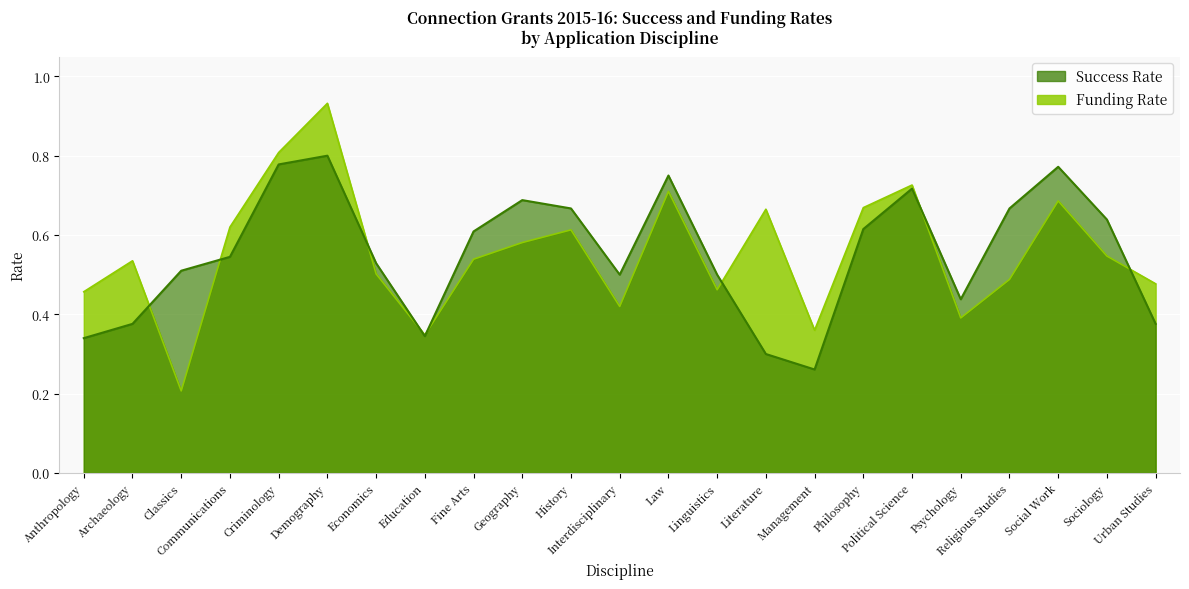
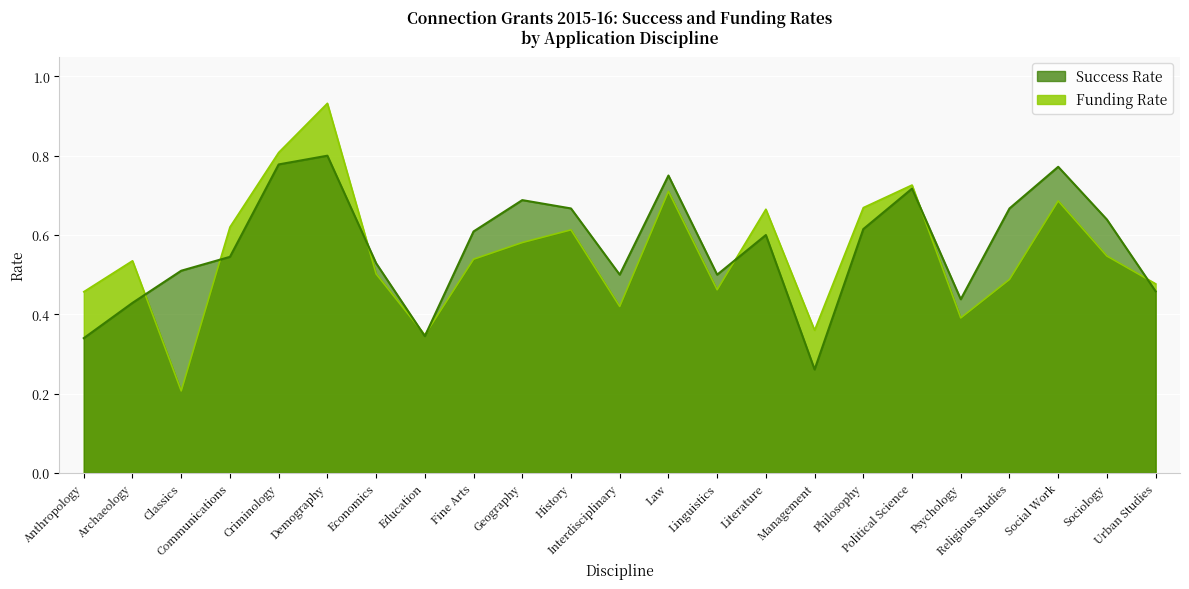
  {
    "Funding Rate": {
      "Anthropology": 0.46,
      "Archaeology": 0.54,
      "Classics": 0.21,
      "Communications": 0.62,
      "Criminology": 0.81,
      "Demography": 0.93,
      "Economics": 0.50,
      "Fine Arts": 0.54,
      "Geography": 0.58,
      "History": 0.61,
      "Interdisciplinary": 0.42,
      "Law": 0.71,
      "Linguistics": 0.46,
      "Literature": 0.67,
      "Management": 0.36,
      "Philosophy": 0.67,
      "Political Science": 0.73,
      "Psychology": 0.39,
      "Religious Studies": 0.49,
      "Social Work": 0.69,
      "Sociology": 0.55,
      "Urban Studies": 0.48
    },
    "Success Rate": {
      "Anthropology": 0.34,
-     "Archaeology": 0.38,
+     "Archaeology": 0.43,
      "Classics": 0.51,
      "Communications": 0.55,
      "Criminology": 0.78,
      "Demography": 0.80,
      "Economics": 0.53,
      "Fine Arts": 0.61,
      "Geography": 0.69,
      "History": 0.67,
      "Interdisciplinary": 0.50,
      "Law": 0.75,
      "Linguistics": 0.50,
-     "Literature": 0.3,
+     "Literature": 0.6,
      "Management": 0.26,
      "Philosophy": 0.62,
      "Political Science": 0.72,
      "Psychology": 0.44,
      "Religious Studies": 0.67,
      "Social Work": 0.77,
      "Sociology": 0.64,
-     "Urban Studies": 0.38
+     "Urban Studies": 0.46
    }
  }
